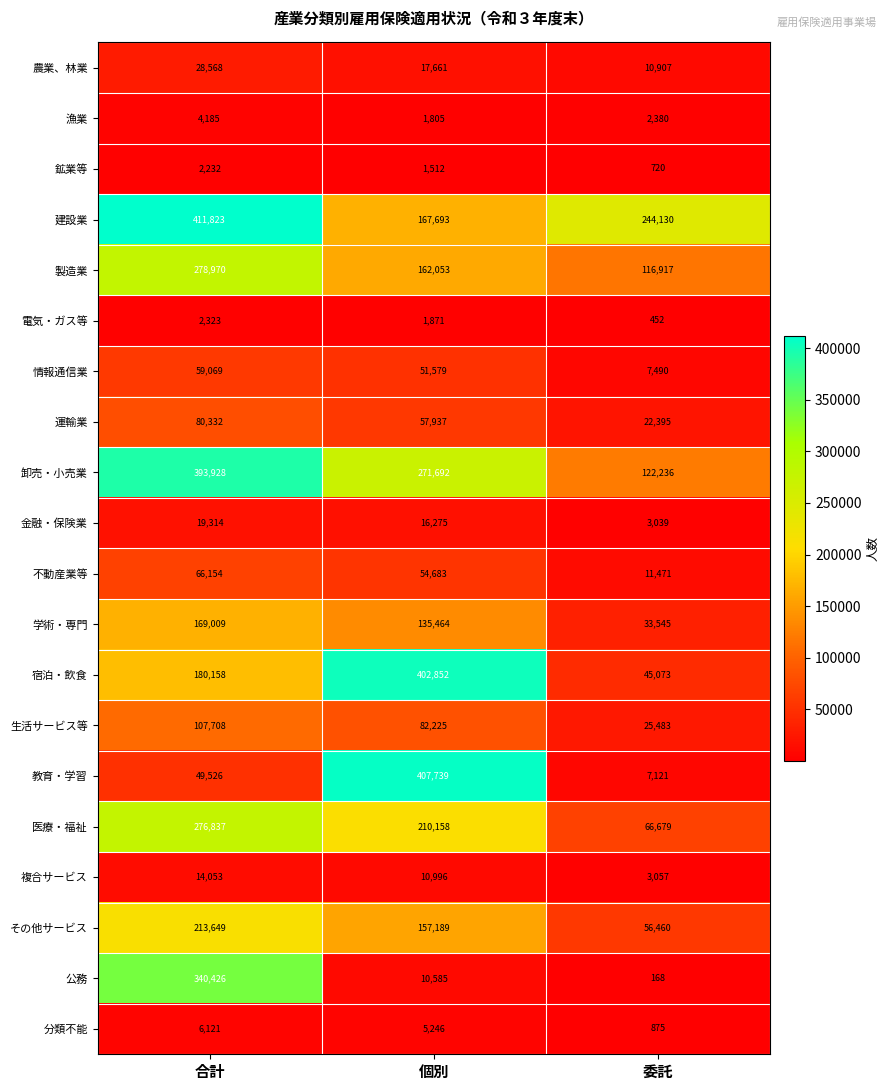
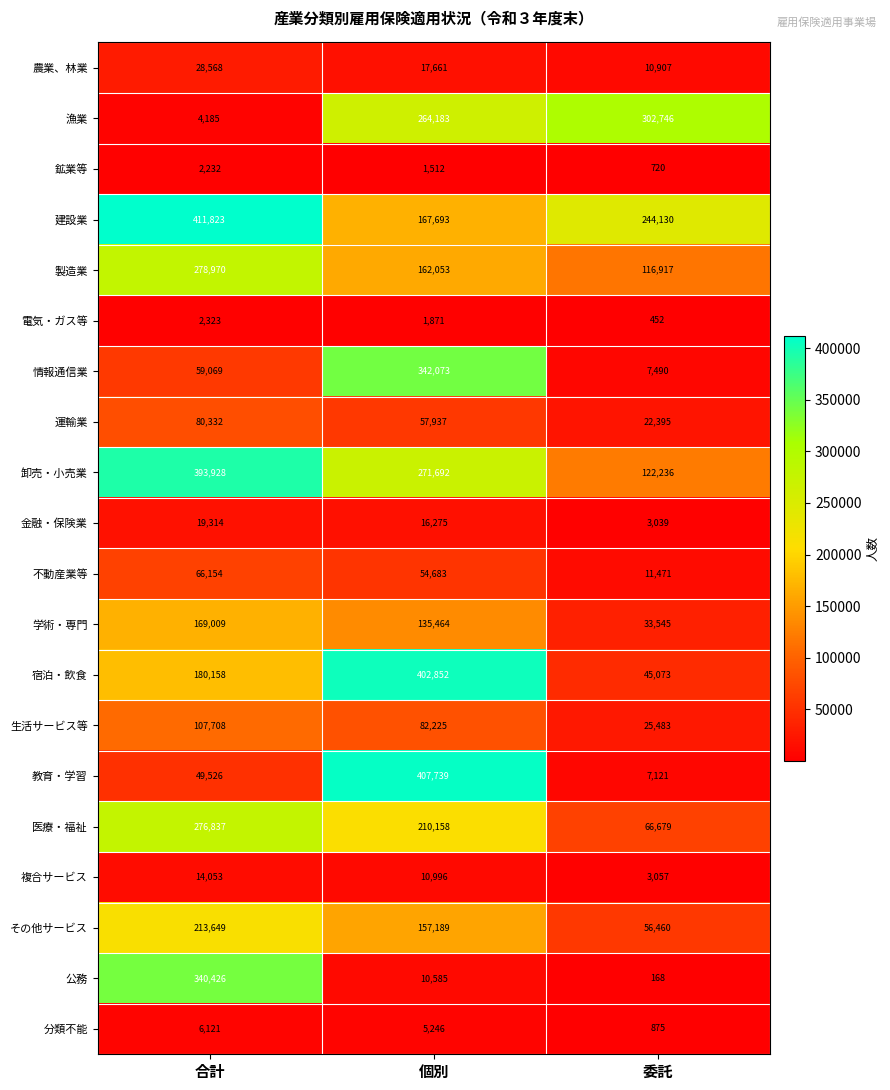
  {
    "農業、林業": {
      "合計": "28,568",
      "個別": "17,661",
      "委託": "10,907"
    },
    "漁業": {
      "合計": "4,185",
-     "個別": "1,805",
-     "委託": "2,380"
+     "個別": "264,183",
+     "委託": "302,746"
    },
    "鉱業等": {
      "合計": "2,232",
      "個別": "1,512",
      "委託": "720"
    },
    "建設業": {
      "合計": "411,823",
      "個別": "167,693",
      "委託": "244,130"
    },
    "製造業": {
      "合計": "278,970",
      "個別": "162,053",
      "委託": "116,917"
    },
    "電気・ガス等": {
      "合計": "2,323",
      "個別": "1,871",
      "委託": "452"
    },
    "情報通信業": {
      "合計": "59,069",
-     "個別": "51,579",
+     "個別": "342,073",
      "委託": "7,490"
    },
    "運輸業": {
      "合計": "80,332",
      "個別": "57,937",
      "委託": "22,395"
    },
    "卸売・小売業": {
      "合計": "393,928",
      "個別": "271,692",
      "委託": "122,236"
    },
    "金融・保険業": {
      "合計": "19,314",
      "個別": "16,275",
      "委託": "3,039"
    },
    "不動産業等": {
      "合計": "66,154",
      "個別": "54,683",
      "委託": "11,471"
    },
    "学術・専門": {
      "合計": "169,009",
      "個別": "135,464",
      "委託": "33,545"
    },
    "宿泊・飲食": {
      "合計": "180,158",
      "個別": "402,852",
      "委託": "45,073"
    },
    "生活サービス等": {
      "合計": "107,708",
      "個別": "82,225",
      "委託": "25,483"
    },
    "教育・学習": {
      "合計": "49,526",
      "個別": "407,739",
      "委託": "7,121"
    },
    "医療・福祉": {
      "合計": "276,837",
      "個別": "210,158",
      "委託": "66,679"
    },
    "複合サービス": {
      "合計": "14,053",
      "個別": "10,996",
      "委託": "3,057"
    },
    "その他サービス": {
      "合計": "213,649",
      "個別": "157,189",
      "委託": "56,460"
    },
    "公務": {
      "合計": "340,426",
      "個別": "10,585",
      "委託": "168"
    },
    "分類不能": {
      "合計": "6,121",
      "個別": "5,246",
      "委託": "875"
    }
  }
